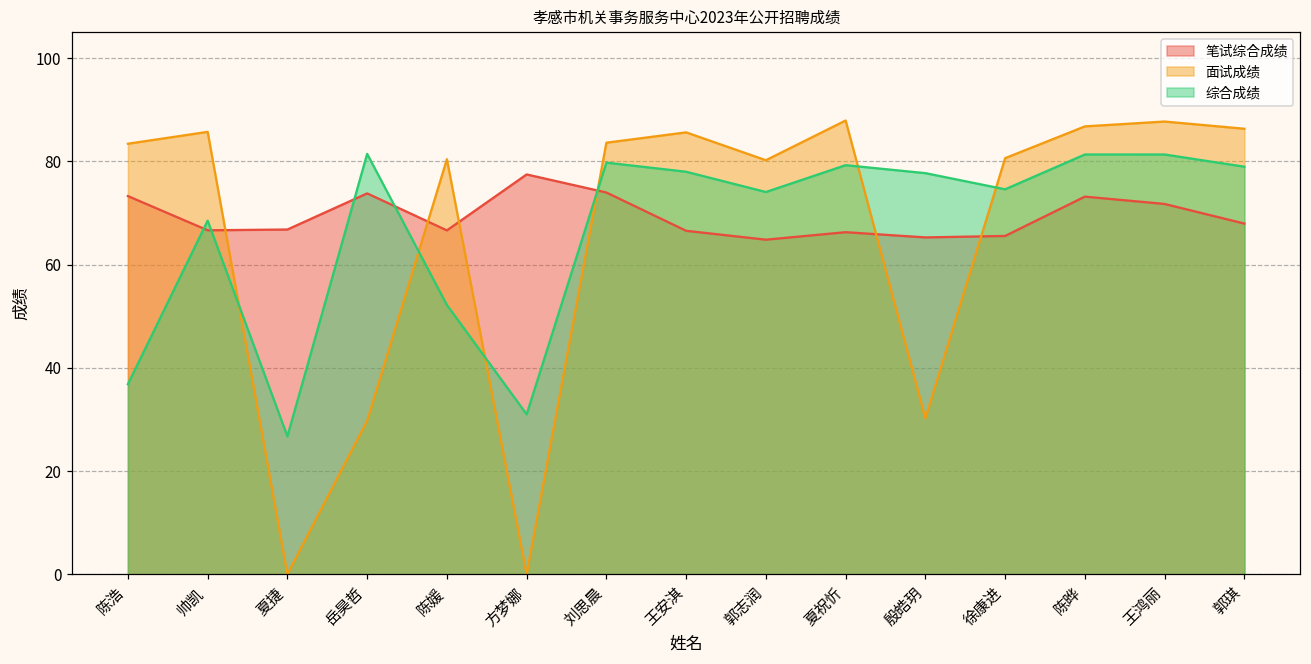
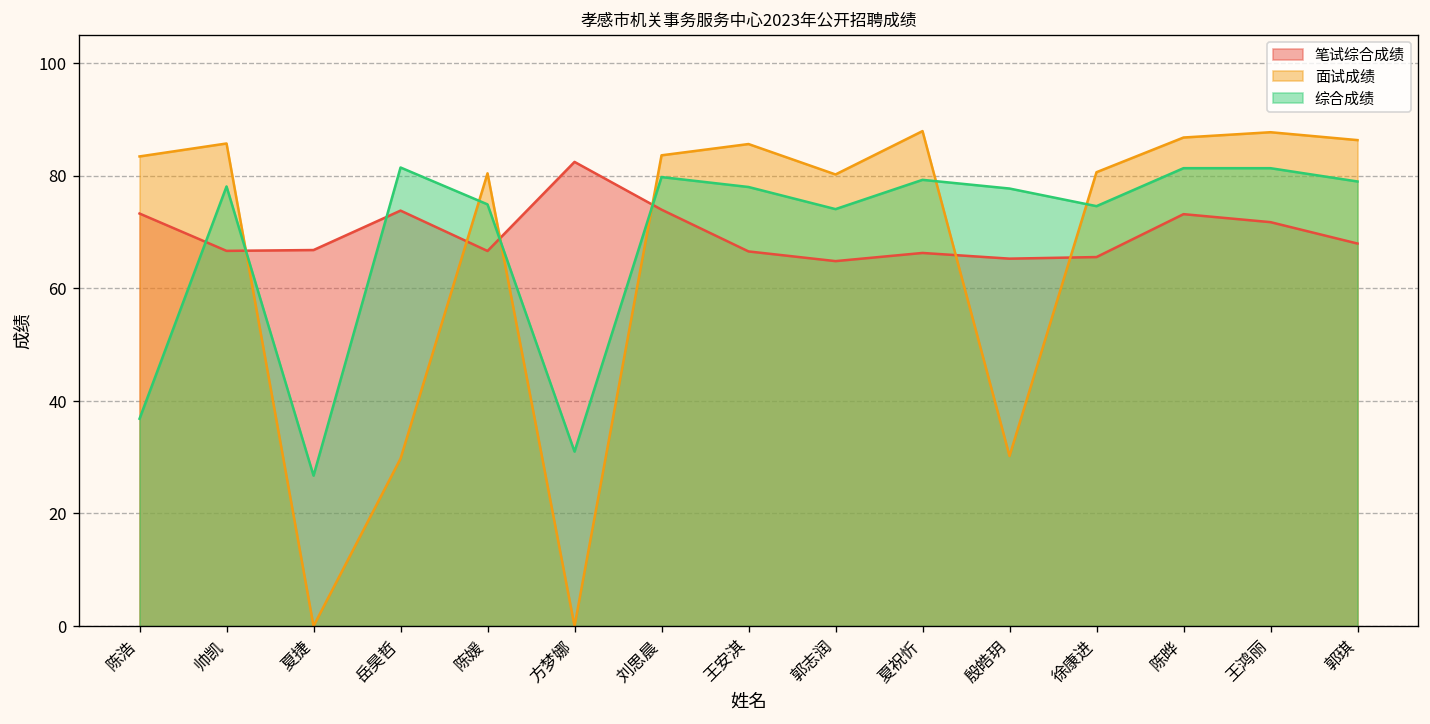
  {
    "笔试综合成绩": {
      "陈浩": 73,
      "帅凯": 67,
      "夏捷": 67,
      "岳昊哲": 74,
      "陈媛": 67,
-     "方梦娜": 77,
+     "方梦娜": 82,
      "刘思晨": 74,
      "王安淇": 67,
      "郭志润": 65,
      "夏祝忻": 66,
      "殷皓玥": 65,
      "徐康进": 66,
      "陈晔": 73,
      "王鸿丽": 72,
      "郭琪": 68
    },
    "面试成绩": {
      "陈浩": 83,
      "帅凯": 86,
      "夏捷": 0,
      "岳昊哲": 30,
      "陈媛": 80,
      "方梦娜": 0,
      "刘思晨": 84,
      "王安淇": 86,
      "郭志润": 80,
      "夏祝忻": 88,
      "殷皓玥": 30,
      "徐康进": 81,
      "陈晔": 87,
      "王鸿丽": 88,
      "郭琪": 86
    },
    "综合成绩": {
      "陈浩": 37,
-     "帅凯": 68,
+     "帅凯": 78,
      "夏捷": 27,
      "岳昊哲": 81,
-     "陈媛": 52,
+     "陈媛": 75,
      "方梦娜": 31,
      "刘思晨": 80,
      "王安淇": 78,
      "郭志润": 74,
      "夏祝忻": 79,
      "殷皓玥": 78,
      "徐康进": 75,
      "陈晔": 81,
      "王鸿丽": 81,
      "郭琪": 79
    }
  }
